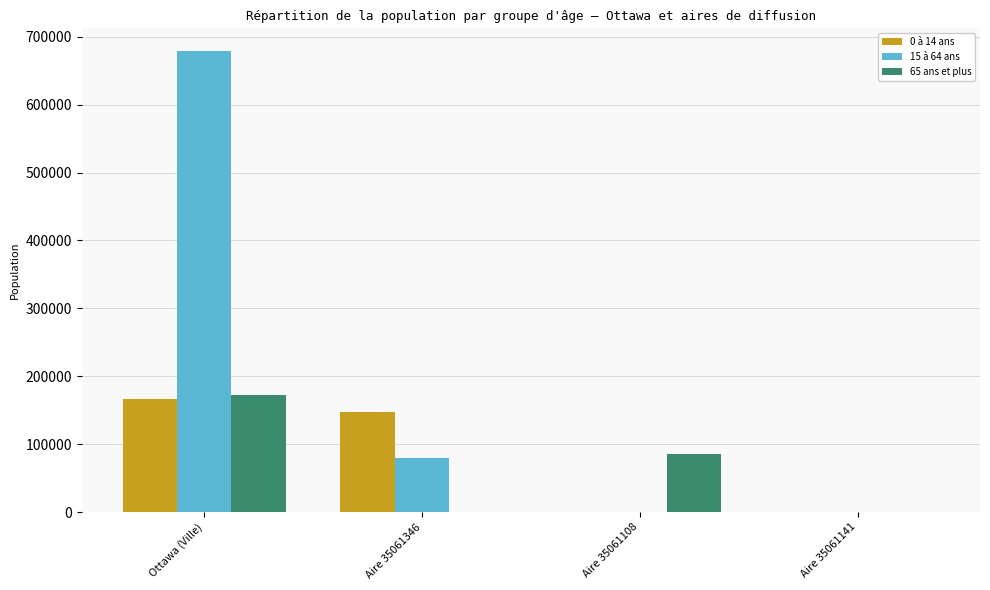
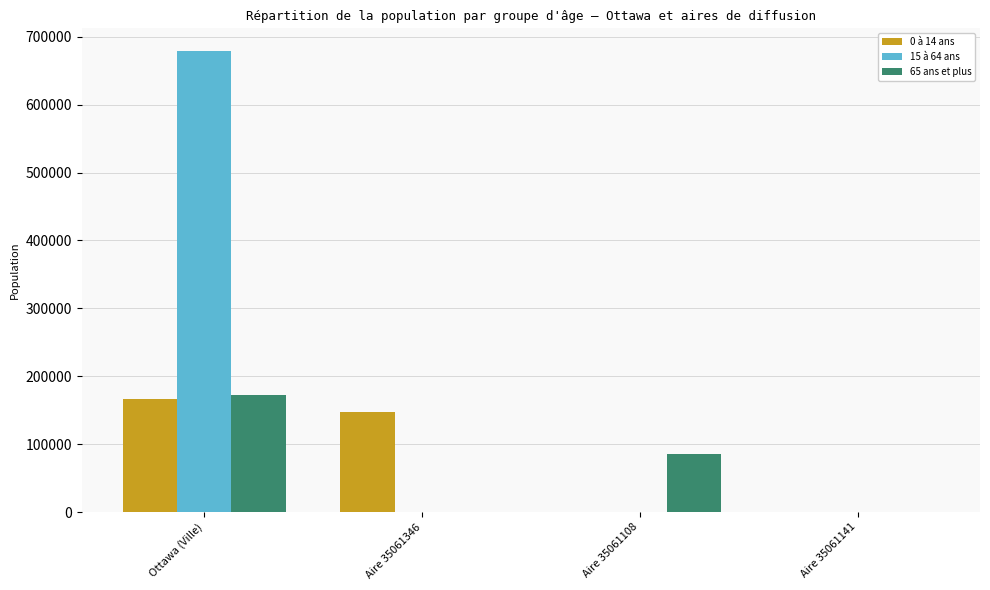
  {
    "0 à 14 ans": {
      "Ottawa (Ville)": 170000,
      "Aire 35061346": 150000
    },
    "15 à 64 ans": {
      "Ottawa (Ville)": 680000,
-     "Aire 35061346": 80000
+     "Aire 35061346": 0
    },
    "65 ans et plus": {
      "Ottawa (Ville)": 170000,
      "Aire 35061108": 90000
    }
  }
